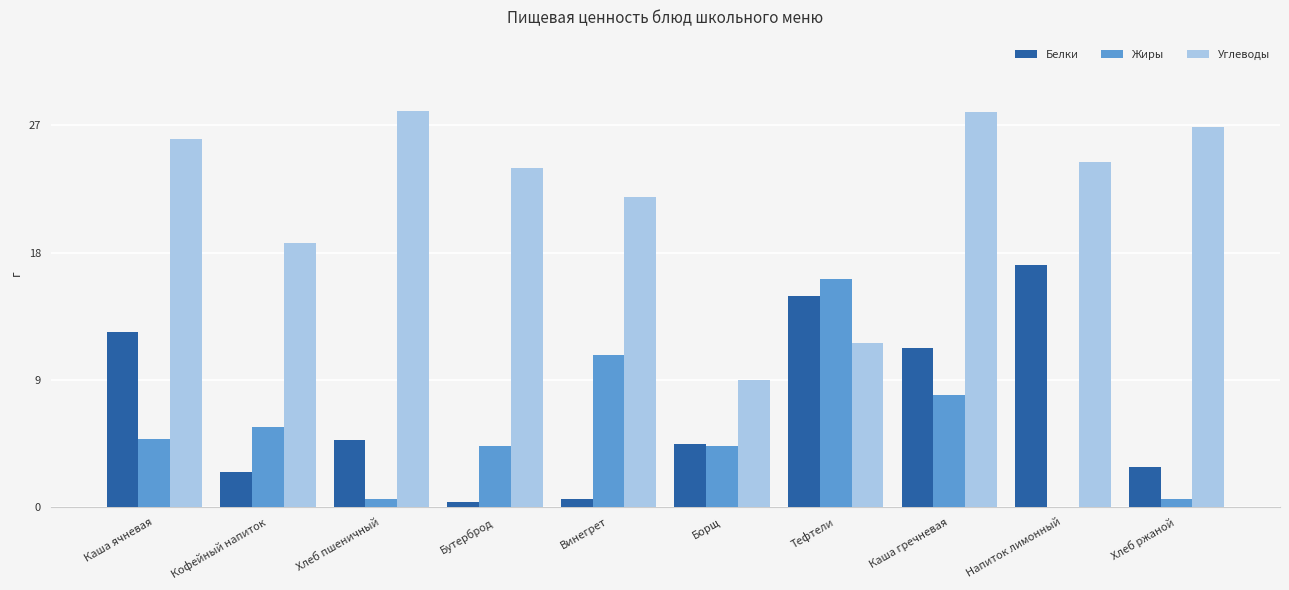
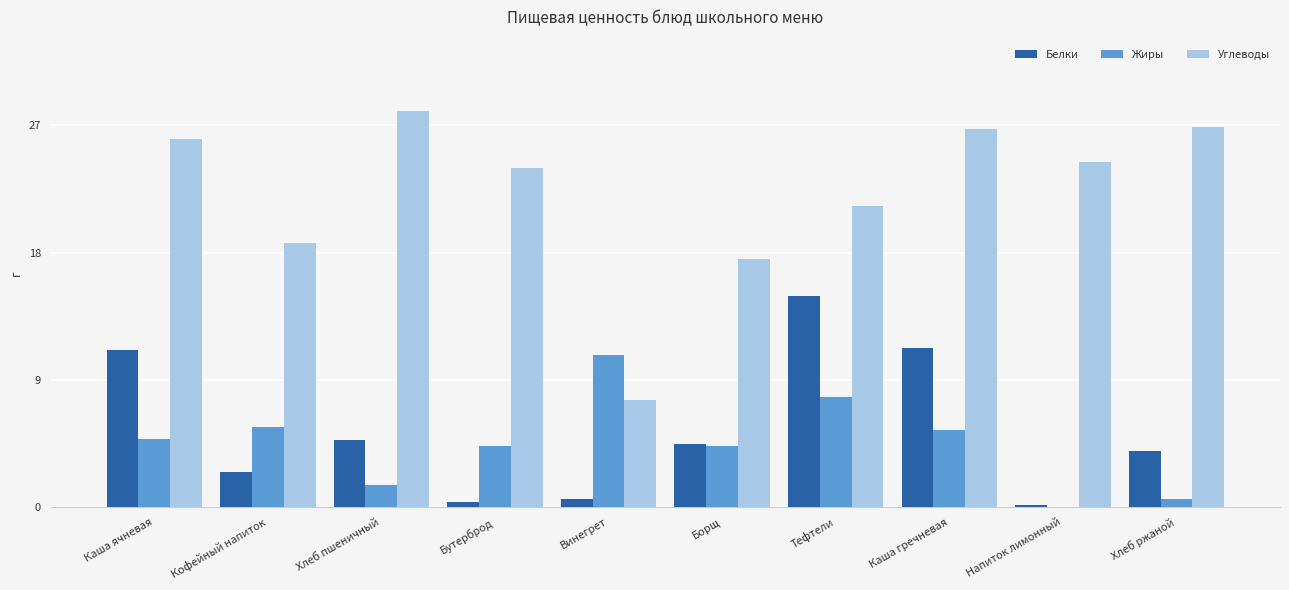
  {
    "Белки": {
-     "Каша ячневая": 12.4,
+     "Каша ячневая": 11.1,
      "Кофейный напиток": 2.5,
      "Хлеб пшеничный": 4.7,
      "Бутерброд": 0.4,
      "Винегрет": 0.6,
      "Борщ": 4.5,
      "Тефтели": 14.9,
      "Каша гречневая": 11.2,
-     "Напиток лимонный": 17.1,
-     "Хлеб ржаной": 2.8
+     "Напиток лимонный": 0.1,
+     "Хлеб ржаной": 3.9
    },
    "Жиры": {
      "Каша ячневая": 4.8,
      "Кофейный напиток": 5.7,
-     "Хлеб пшеничный": 0.6,
+     "Хлеб пшеничный": 1.6,
      "Бутерброд": 4.3,
      "Винегрет": 10.8,
      "Борщ": 4.3,
-     "Тефтели": 16.1,
-     "Каша гречневая": 7.9,
+     "Тефтели": 7.8,
+     "Каша гречневая": 5.5,
      "Хлеб ржаной": 0.6
    },
    "Углеводы": {
      "Каша ячневая": 26.0,
      "Кофейный напиток": 18.7,
      "Хлеб пшеничный": 28.0,
      "Бутерброд": 24.0,
-     "Винегрет": 21.9,
-     "Борщ": 9.0,
-     "Тефтели": 11.6,
-     "Каша гречневая": 27.9,
+     "Винегрет": 7.6,
+     "Борщ": 17.6,
+     "Тефтели": 21.3,
+     "Каша гречневая": 26.7,
      "Напиток лимонный": 24.4,
      "Хлеб ржаной": 26.9
    }
  }
